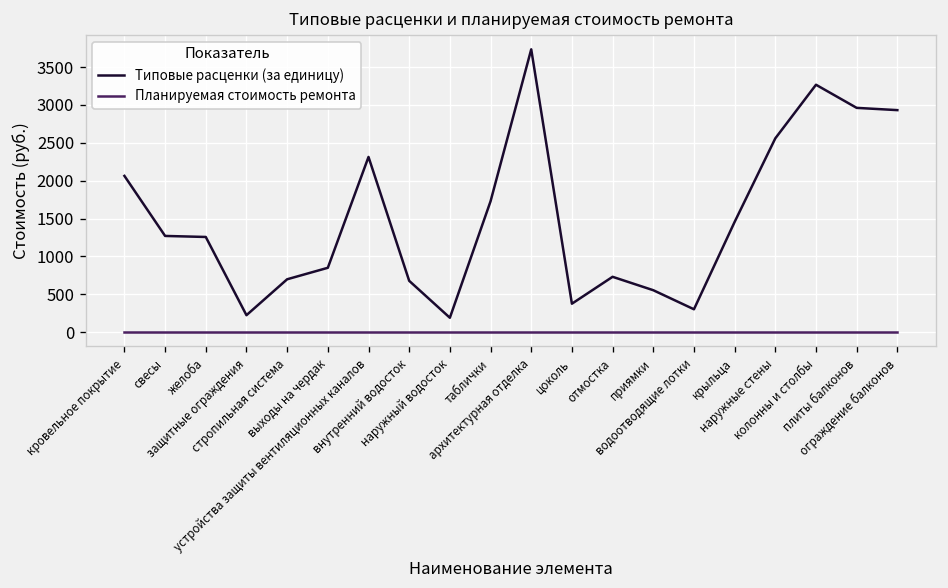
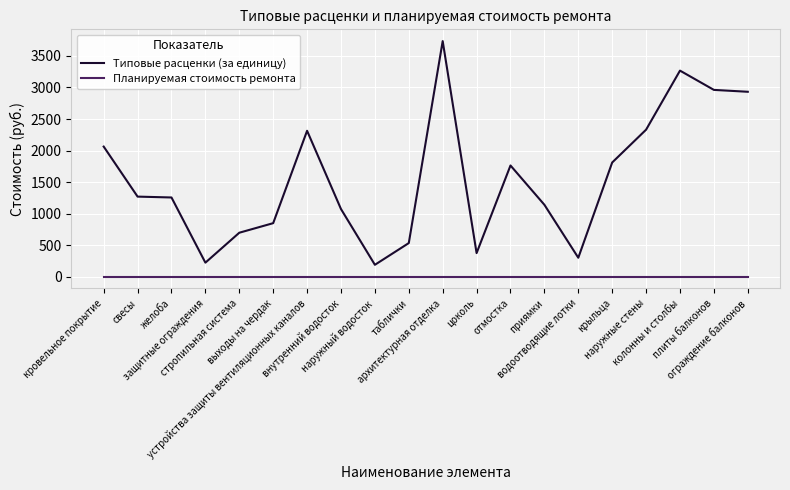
  {
    "Типовые расценки (за единицу)": {
      "кровельное покрытие": 2100,
      "свесы": 1300,
      "желоба": 1300,
      "защитные ограждения": 200,
      "стропильная система": 700,
      "выходы на чердак": 800,
      "устройства защиты вентиляционных каналов": 2300,
-     "внутренний водосток": 700,
+     "внутренний водосток": 1100,
      "наружный водосток": 200,
-     "таблички": 1700,
+     "таблички": 500,
      "архитектурная отделка": 3700,
      "цоколь": 400,
-     "отмостка": 700,
-     "приямки": 600,
+     "отмостка": 1800,
+     "приямки": 1100,
      "водоотводящие лотки": 300,
-     "крыльца": 1500,
-     "наружные стены": 2600,
+     "крыльца": 1800,
+     "наружные стены": 2300,
      "колонны и столбы": 3300,
      "плиты балконов": 3000,
      "ограждение балконов": 2900
    },
    "Планируемая стоимость ремонта": {
      "кровельное покрытие": 0,
      "свесы": 0,
      "желоба": 0,
      "защитные ограждения": 0,
      "стропильная система": 0,
      "выходы на чердак": 0,
      "устройства защиты вентиляционных каналов": 0,
      "внутренний водосток": 0,
      "наружный водосток": 0,
      "таблички": 0,
      "архитектурная отделка": 0,
      "цоколь": 0,
      "отмостка": 0,
      "приямки": 0,
      "водоотводящие лотки": 0,
      "крыльца": 0,
      "наружные стены": 0,
      "колонны и столбы": 0,
      "плиты балконов": 0,
      "ограждение балконов": 0
    }
  }
